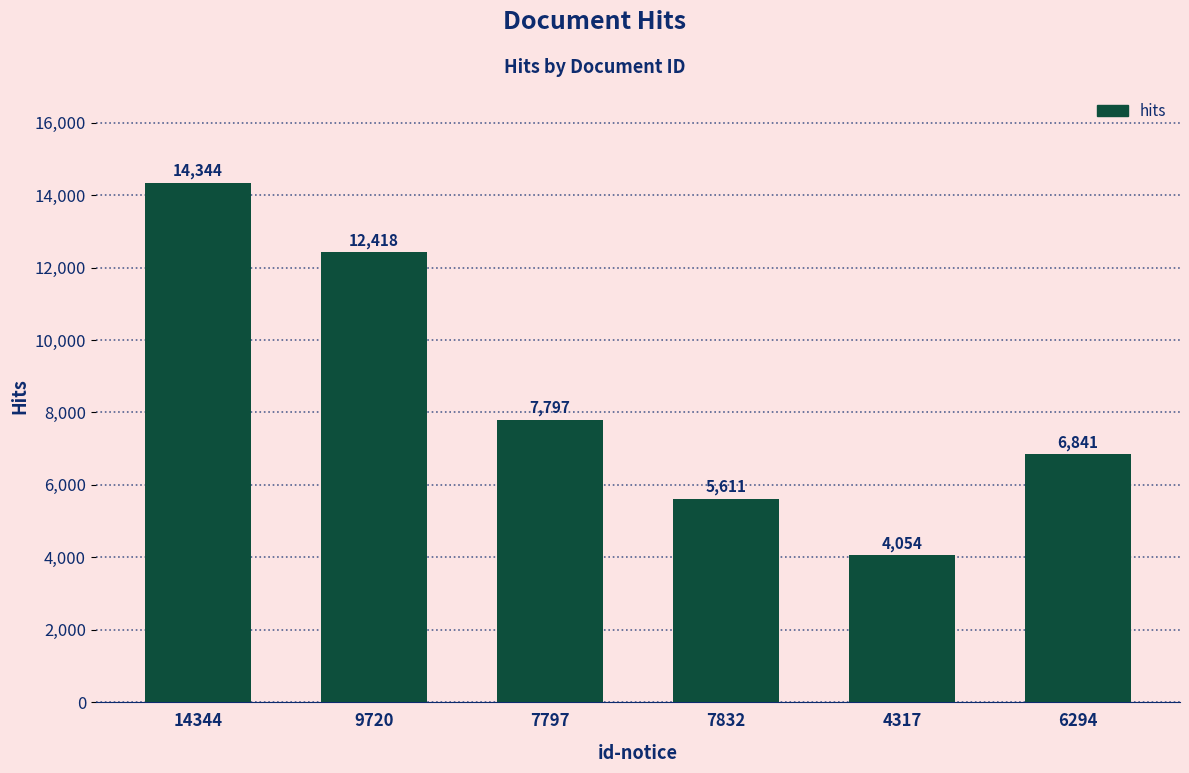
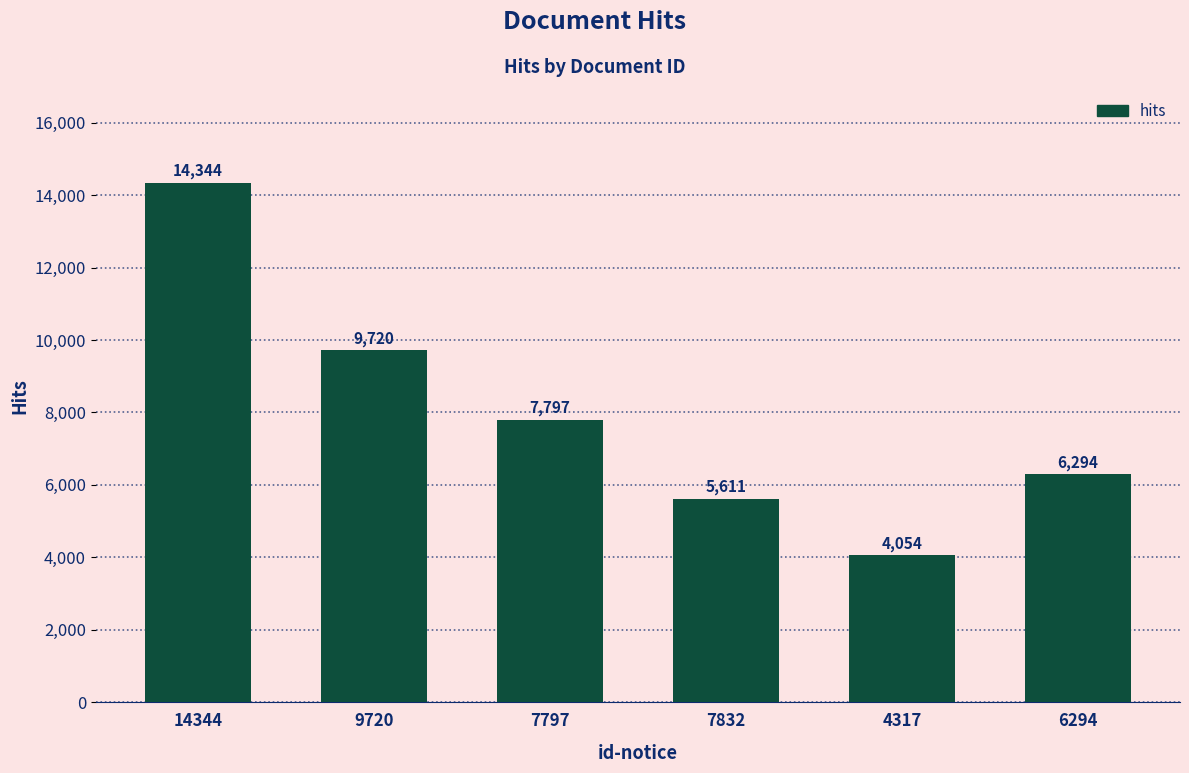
  {
    "14344": "14,344",
-   "9720": "12,418",
+   "9720": "9,720",
    "7797": "7,797",
    "7832": "5,611",
    "4317": "4,054",
-   "6294": "6,841"
+   "6294": "6,294"
  }
